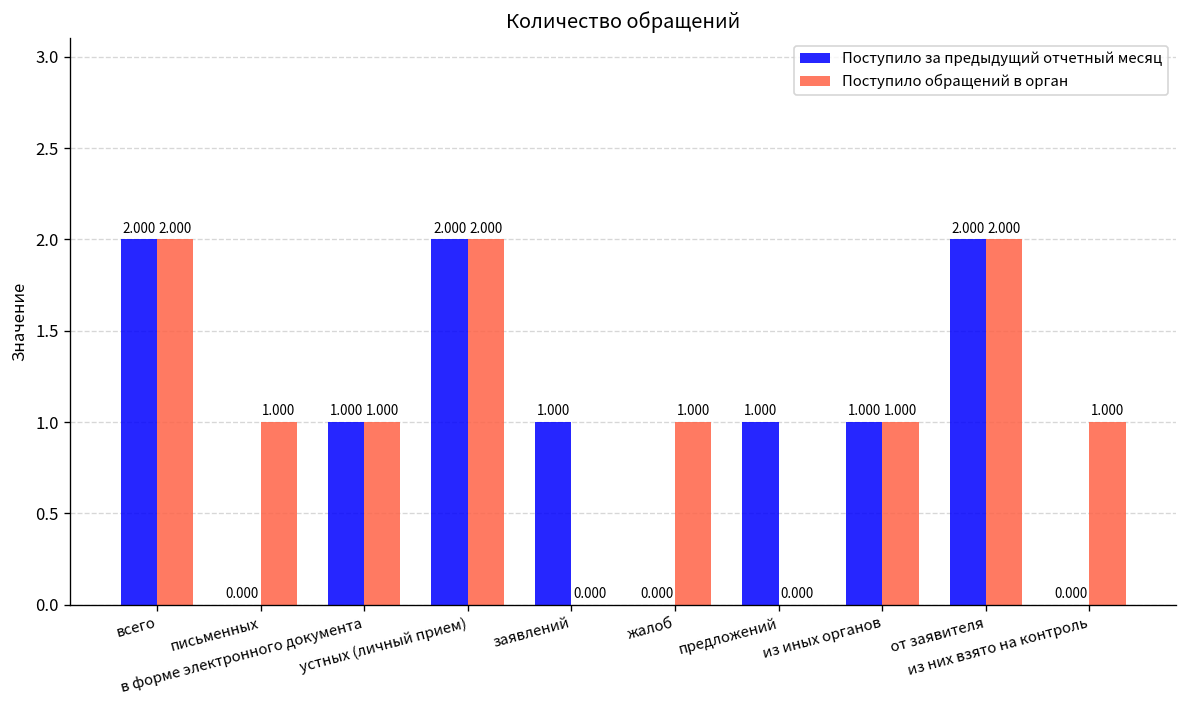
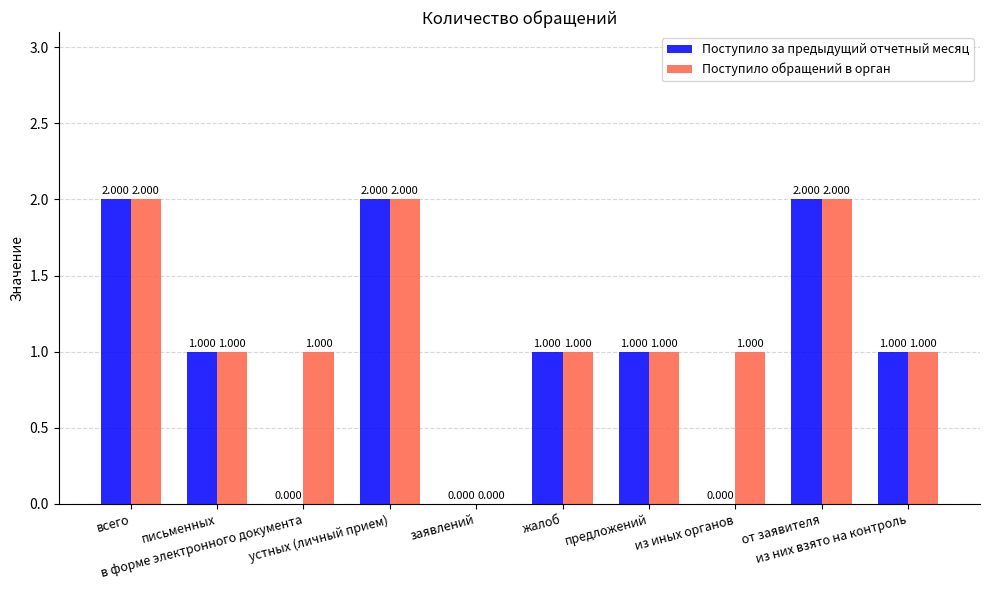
  {
    "Поступило за предыдущий отчетный месяц": {
      "всего": 2.000,
-     "письменных": 0.000,
-     "в форме электронного документа": 1.000,
+     "письменных": 1.000,
+     "в форме электронного документа": 0.000,
      "устных (личный прием)": 2.000,
-     "заявлений": 1.000,
-     "жалоб": 0.000,
+     "заявлений": 0.000,
+     "жалоб": 1.000,
      "предложений": 1.000,
-     "из иных органов": 1.000,
+     "из иных органов": 0.000,
      "от заявителя": 2.000,
-     "из них взято на контроль": 0.000
+     "из них взято на контроль": 1.000
    },
    "Поступило обращений в орган": {
      "всего": 2.000,
      "письменных": 1.000,
      "в форме электронного документа": 1.000,
      "устных (личный прием)": 2.000,
      "заявлений": 0.000,
      "жалоб": 1.000,
-     "предложений": 0.000,
+     "предложений": 1.000,
      "из иных органов": 1.000,
      "от заявителя": 2.000,
      "из них взято на контроль": 1.000
    }
  }
